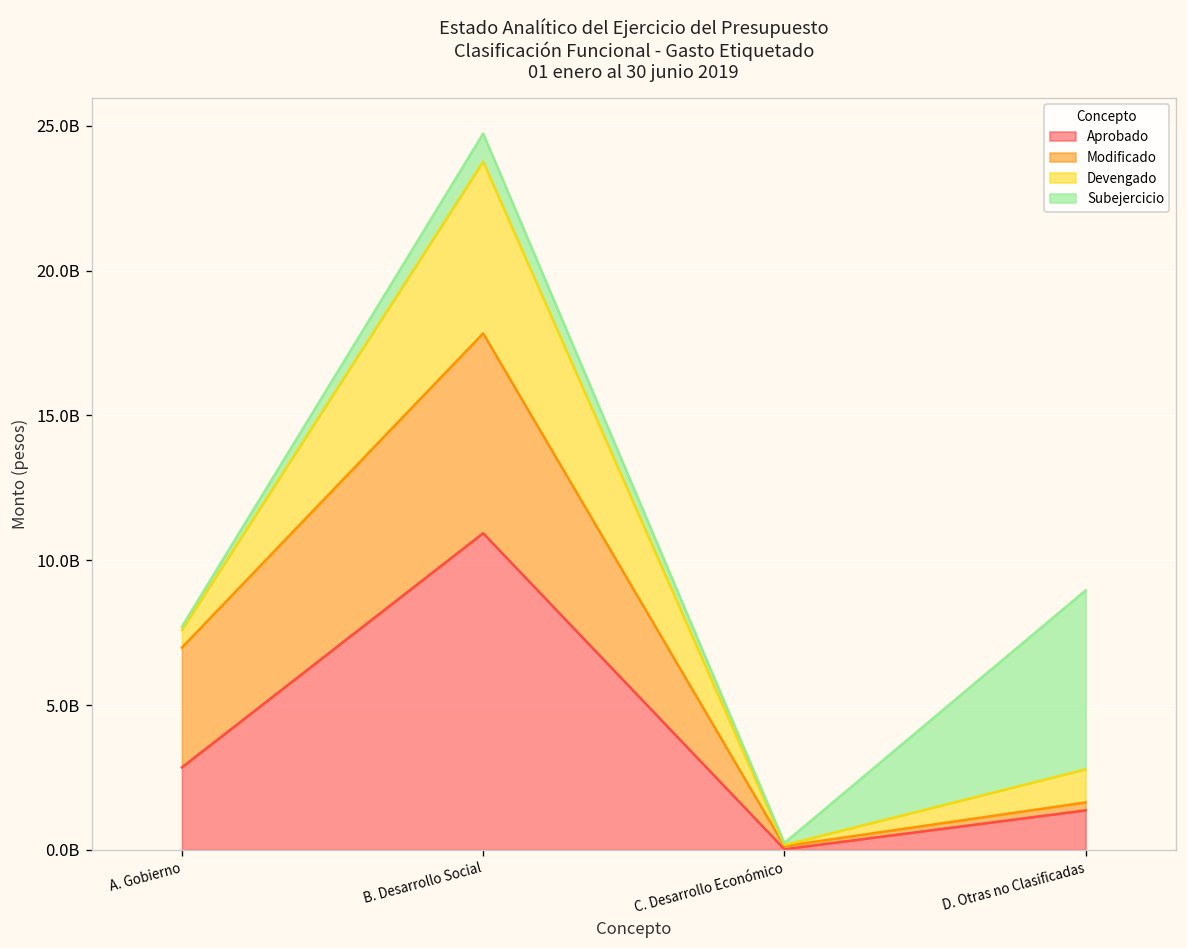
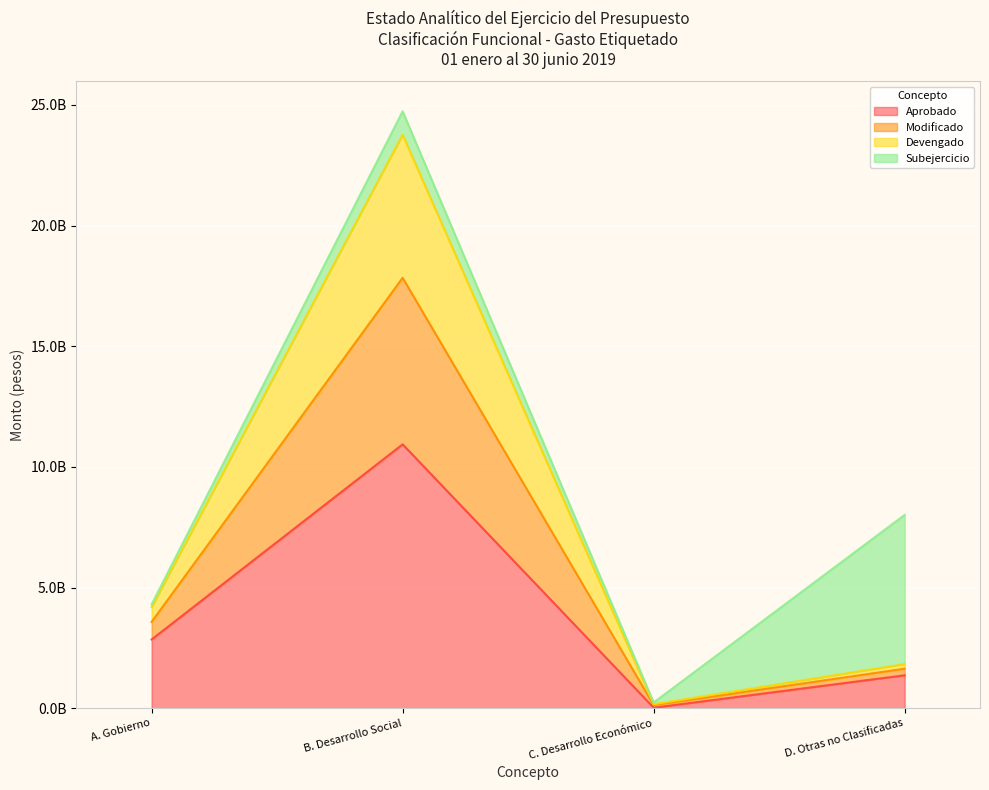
  {
    "Aprobado": {
      "A. Gobierno": 2800000000,
      "B. Desarrollo Social": 10900000000,
      "C. Desarrollo Económico": 0,
      "D. Otras no Clasificadas": 1400000000
    },
    "Modificado": {
-     "A. Gobierno": 4100000000,
+     "A. Gobierno": 700000000,
      "B. Desarrollo Social": 6900000000,
      "D. Otras no Clasificadas": 300000000
    },
    "Devengado": {
      "A. Gobierno": 600000000,
      "B. Desarrollo Social": 5900000000,
-     "D. Otras no Clasificadas": 1100000000
+     "D. Otras no Clasificadas": 200000000
    },
    "Subejercicio": {
      "A. Gobierno": 100000000,
      "B. Desarrollo Social": 1000000000,
      "D. Otras no Clasificadas": 6200000000
    }
  }
